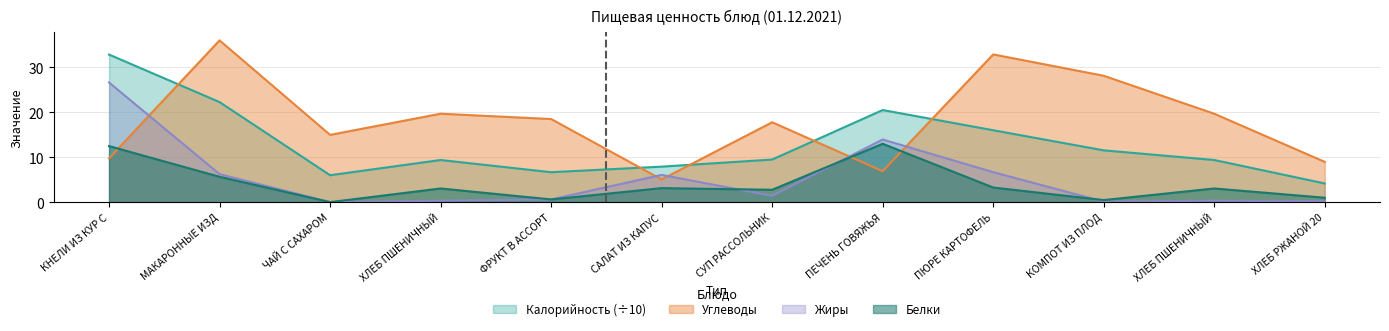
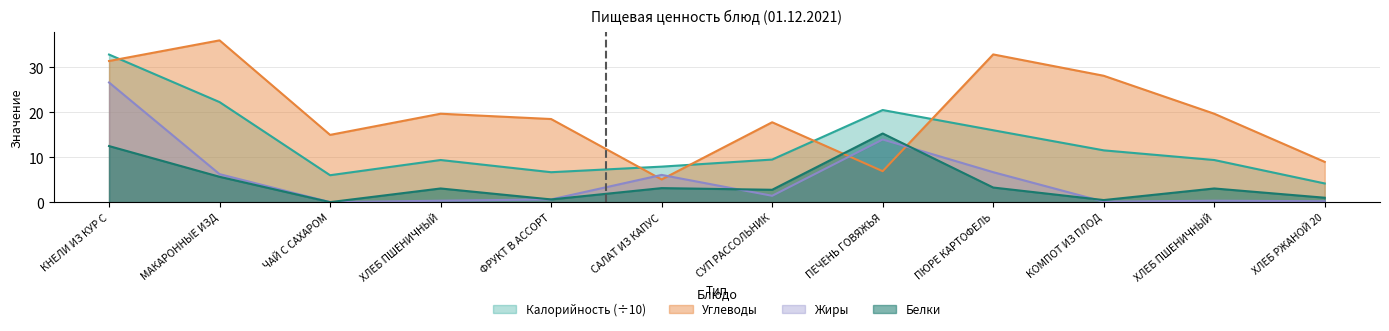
  {
    "Углеводы": {
-     "КНЕЛИ ИЗ КУР С": 10,
+     "КНЕЛИ ИЗ КУР С": 31,
      "МАКАРОННЫЕ ИЗД": 36,
      "ЧАЙ С САХАРОМ": 15,
      "ФРУКТ В АССОРТ": 19,
      "САЛАТ ИЗ КАПУС": 5,
      "СУП РАССОЛЬНИК": 18,
      "ПЕЧЕНЬ ГОВЯЖЬЯ": 7,
      "ПЮРЕ КАРТОФЕЛЬ": 33,
      "КОМПОТ ИЗ ПЛОД": 28,
      "ХЛЕБ РЖАНОЙ 20": 9
    },
    "Белки": {
      "КНЕЛИ ИЗ КУР С": 12,
      "МАКАРОННЫЕ ИЗД": 6,
      "САЛАТ ИЗ КАПУС": 3,
      "СУП РАССОЛЬНИК": 3,
-     "ПЕЧЕНЬ ГОВЯЖЬЯ": 13,
+     "ПЕЧЕНЬ ГОВЯЖЬЯ": 15,
      "ПЮРЕ КАРТОФЕЛЬ": 3,
      "ХЛЕБ РЖАНОЙ 20": 1
    }
  }
